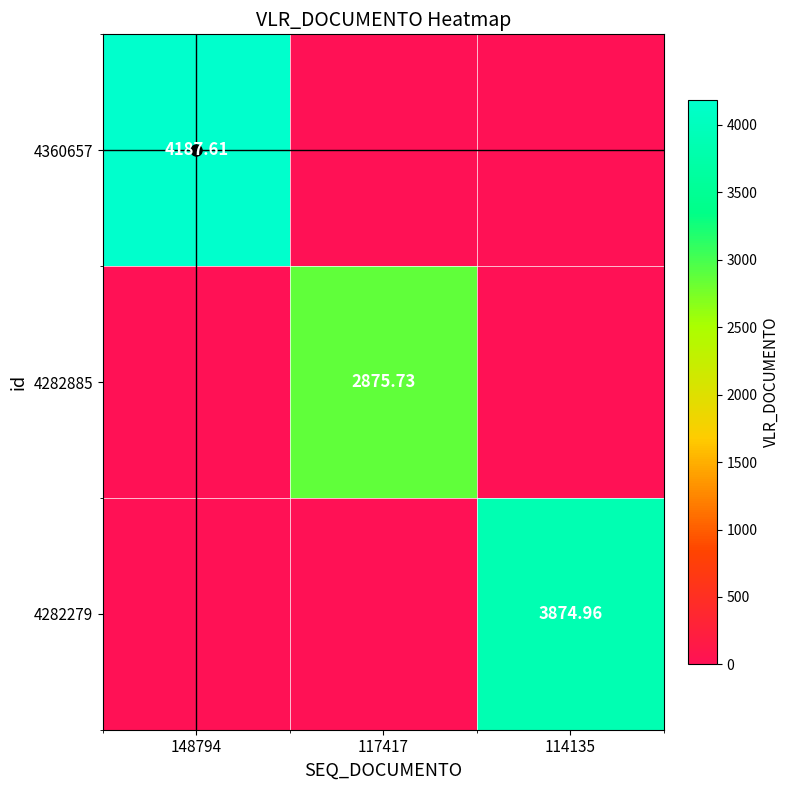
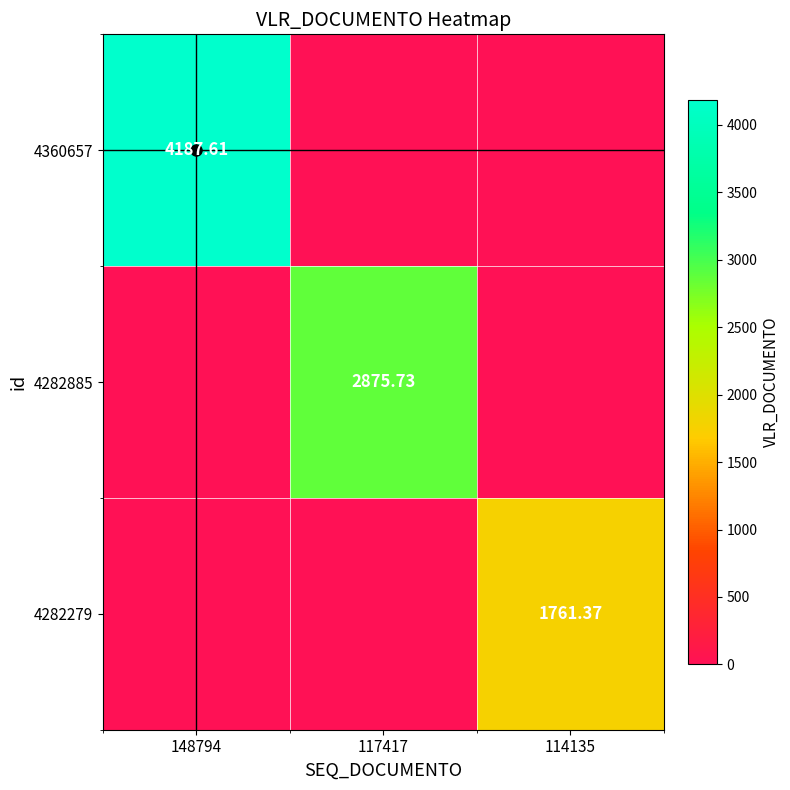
  {
    "4282885": {
      "117417": 2875.73
    },
    "4282279": {
-     "114135": 3874.96
+     "114135": 1761.37
    }
  }
